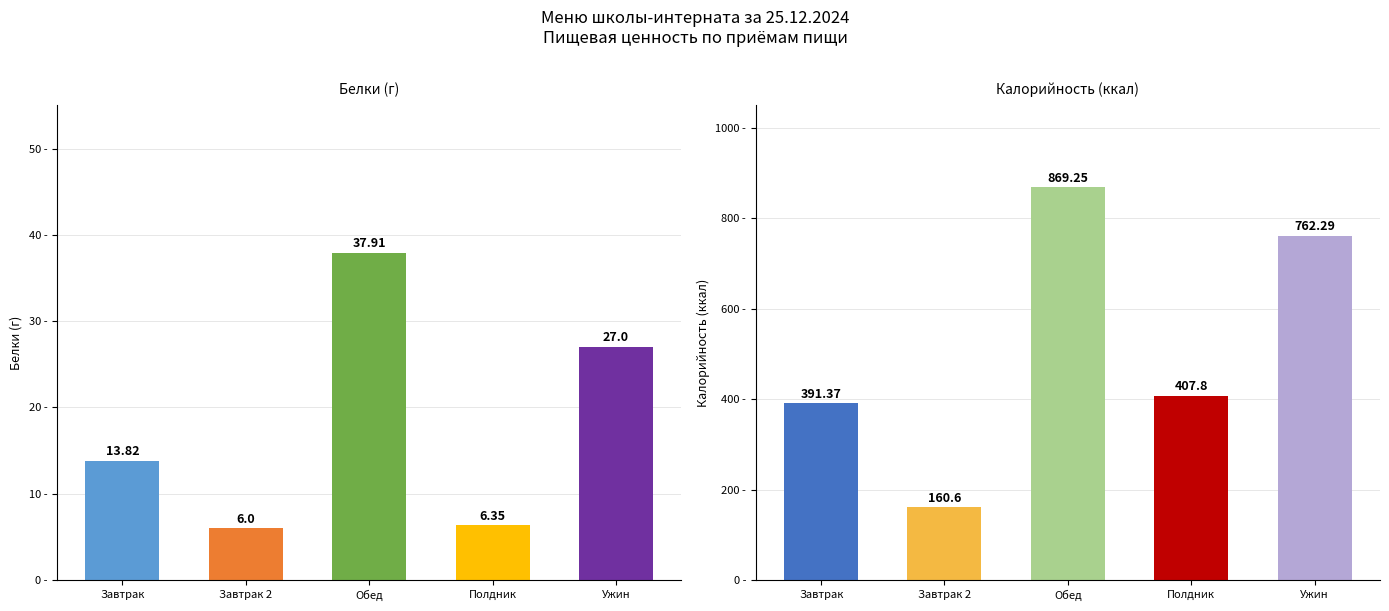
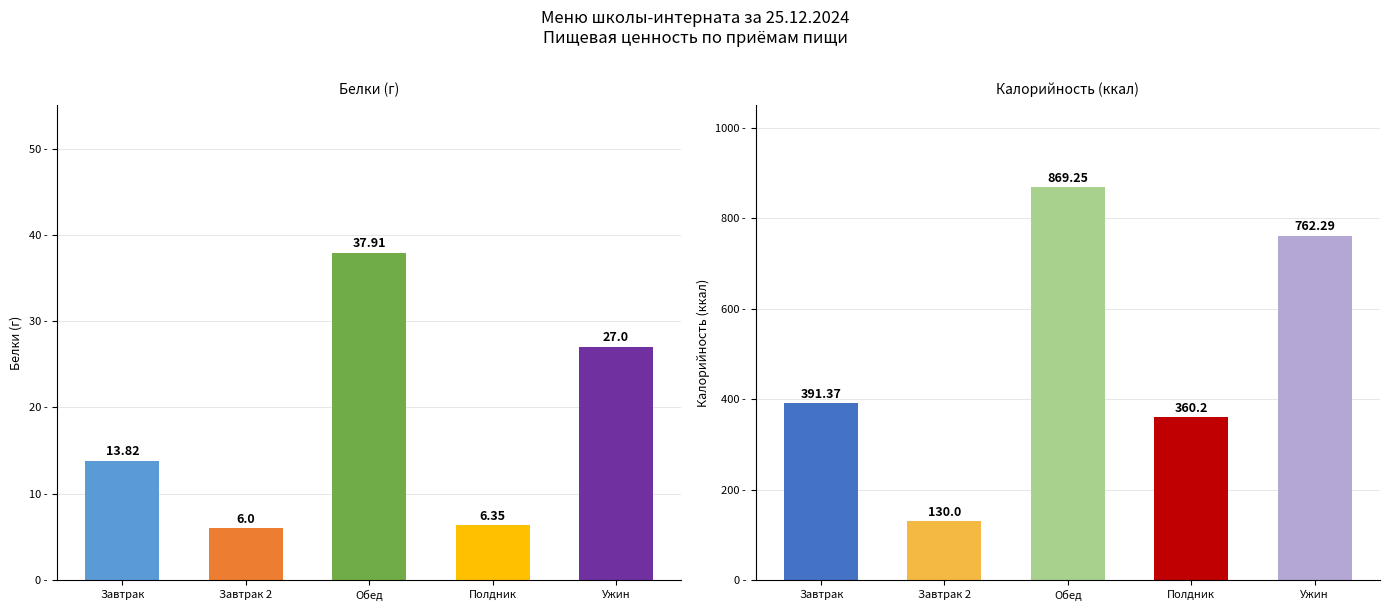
  {
    "Калорийность (ккал)": {
      "Завтрак": 391.37,
-     "Завтрак 2": 160.6,
+     "Завтрак 2": 130.0,
      "Обед": 869.25,
-     "Полдник": 407.8,
+     "Полдник": 360.2,
      "Ужин": 762.29
    }
  }
